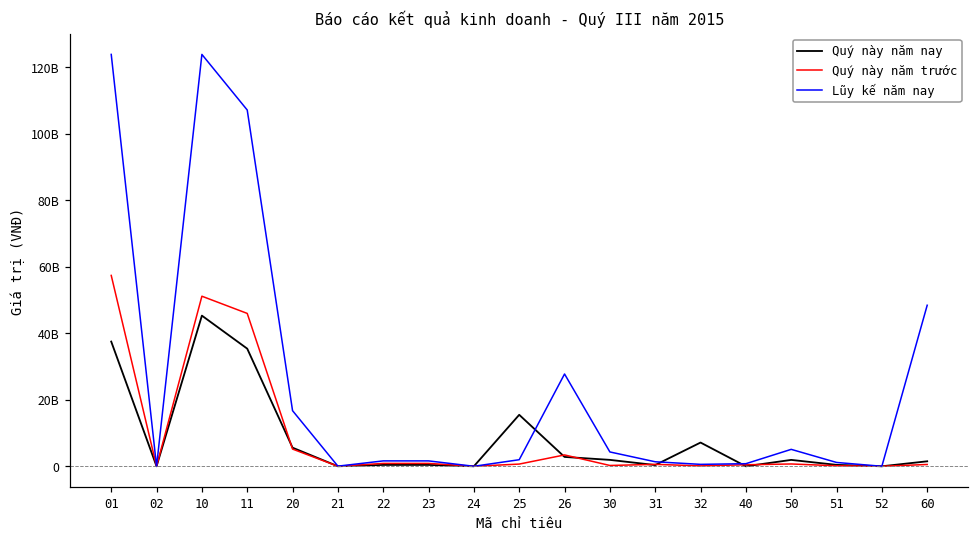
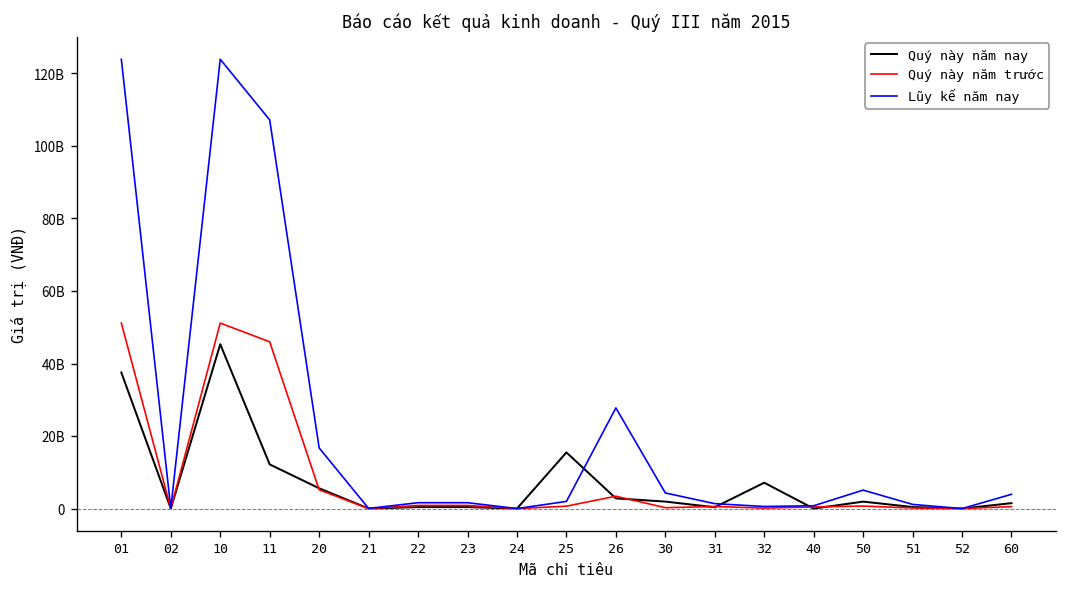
  {
    "Quý này năm nay": {
      "01": 38000000000,
      "10": 45000000000,
-     "11": 35000000000,
+     "11": 12000000000,
      "25": 15000000000,
      "30": 2000000000,
      "32": 7000000000,
      "50": 2000000000,
      "60": 1000000000
    },
    "Quý này năm trước": {
-     "01": 57000000000,
+     "01": 51000000000,
      "10": 51000000000,
      "11": 46000000000,
      "25": 1000000000,
      "30": 0,
      "50": 1000000000,
      "60": 1000000000
    },
    "Lũy kế năm nay": {
      "01": 124000000000,
      "10": 124000000000,
      "11": 107000000000,
      "20": 17000000000,
      "25": 2000000000,
      "26": 28000000000,
      "30": 4000000000,
      "50": 5000000000,
-     "60": 48000000000
+     "60": 4000000000
    }
  }
